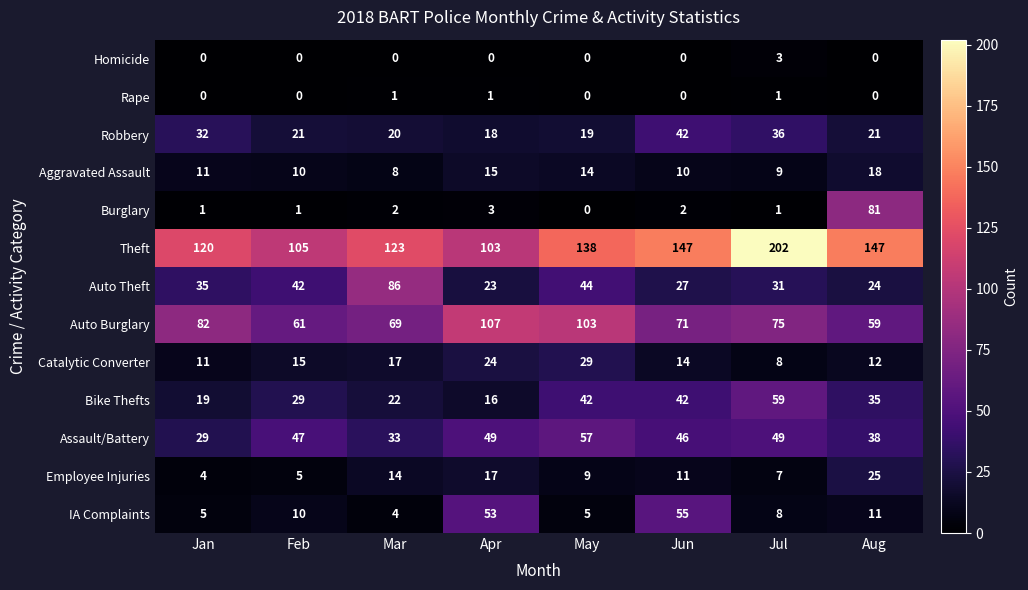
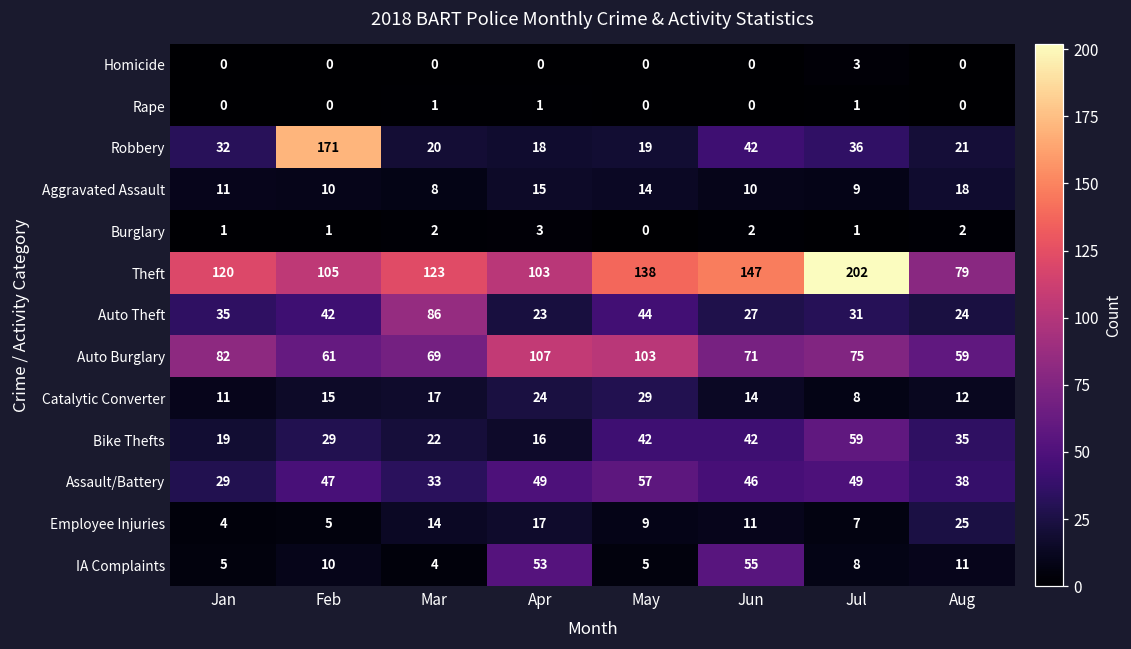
  {
    "Homicide": {
      "Jan": 0,
      "Feb": 0,
      "Mar": 0,
      "Apr": 0,
      "May": 0,
      "Jun": 0,
      "Jul": 3,
      "Aug": 0
    },
    "Rape": {
      "Jan": 0,
      "Feb": 0,
      "Mar": 1,
      "Apr": 1,
      "May": 0,
      "Jun": 0,
      "Jul": 1,
      "Aug": 0
    },
    "Robbery": {
      "Jan": 32,
-     "Feb": 21,
+     "Feb": 171,
      "Mar": 20,
      "Apr": 18,
      "May": 19,
      "Jun": 42,
      "Jul": 36,
      "Aug": 21
    },
    "Aggravated Assault": {
      "Jan": 11,
      "Feb": 10,
      "Mar": 8,
      "Apr": 15,
      "May": 14,
      "Jun": 10,
      "Jul": 9,
      "Aug": 18
    },
    "Burglary": {
      "Jan": 1,
      "Feb": 1,
      "Mar": 2,
      "Apr": 3,
      "May": 0,
      "Jun": 2,
      "Jul": 1,
-     "Aug": 81
+     "Aug": 2
    },
    "Theft": {
      "Jan": 120,
      "Feb": 105,
      "Mar": 123,
      "Apr": 103,
      "May": 138,
      "Jun": 147,
      "Jul": 202,
-     "Aug": 147
+     "Aug": 79
    },
    "Auto Theft": {
      "Jan": 35,
      "Feb": 42,
      "Mar": 86,
      "Apr": 23,
      "May": 44,
      "Jun": 27,
      "Jul": 31,
      "Aug": 24
    },
    "Auto Burglary": {
      "Jan": 82,
      "Feb": 61,
      "Mar": 69,
      "Apr": 107,
      "May": 103,
      "Jun": 71,
      "Jul": 75,
      "Aug": 59
    },
    "Catalytic Converter": {
      "Jan": 11,
      "Feb": 15,
      "Mar": 17,
      "Apr": 24,
      "May": 29,
      "Jun": 14,
      "Jul": 8,
      "Aug": 12
    },
    "Bike Thefts": {
      "Jan": 19,
      "Feb": 29,
      "Mar": 22,
      "Apr": 16,
      "May": 42,
      "Jun": 42,
      "Jul": 59,
      "Aug": 35
    },
    "Assault/Battery": {
      "Jan": 29,
      "Feb": 47,
      "Mar": 33,
      "Apr": 49,
      "May": 57,
      "Jun": 46,
      "Jul": 49,
      "Aug": 38
    },
    "Employee Injuries": {
      "Jan": 4,
      "Feb": 5,
      "Mar": 14,
      "Apr": 17,
      "May": 9,
      "Jun": 11,
      "Jul": 7,
      "Aug": 25
    },
    "IA Complaints": {
      "Jan": 5,
      "Feb": 10,
      "Mar": 4,
      "Apr": 53,
      "May": 5,
      "Jun": 55,
      "Jul": 8,
      "Aug": 11
    }
  }
